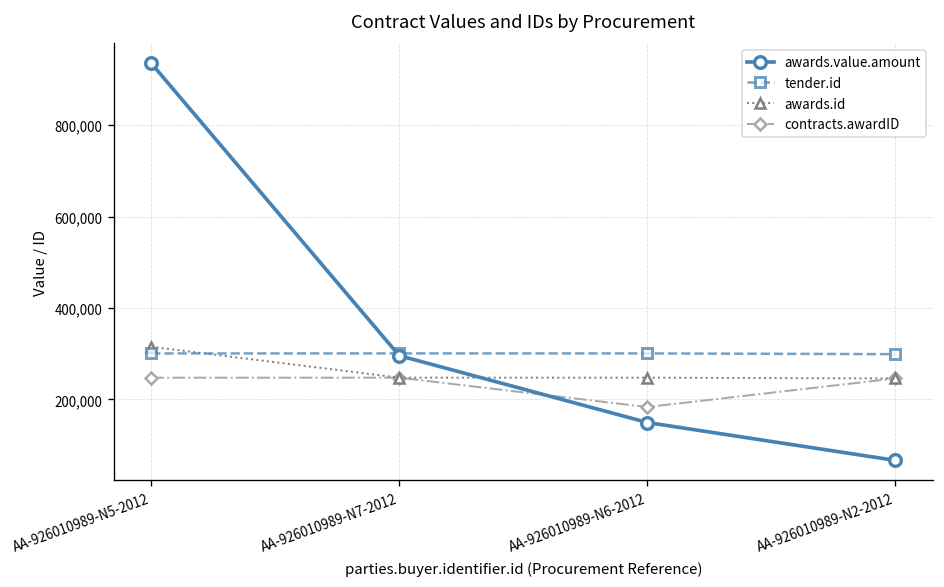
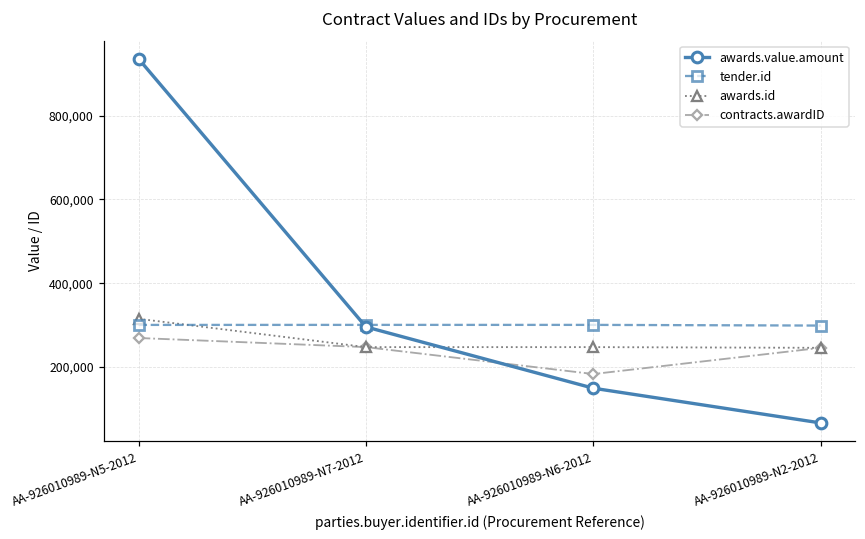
  {
    "awards.id": {
      "AA-926010989-N5-2012": "320,000",
      "AA-926010989-N6-2012": "250,000"
    },
    "contracts.awardID": {
-     "AA-926010989-N5-2012": "250,000",
+     "AA-926010989-N5-2012": "270,000",
      "AA-926010989-N6-2012": "180,000"
    }
  }
